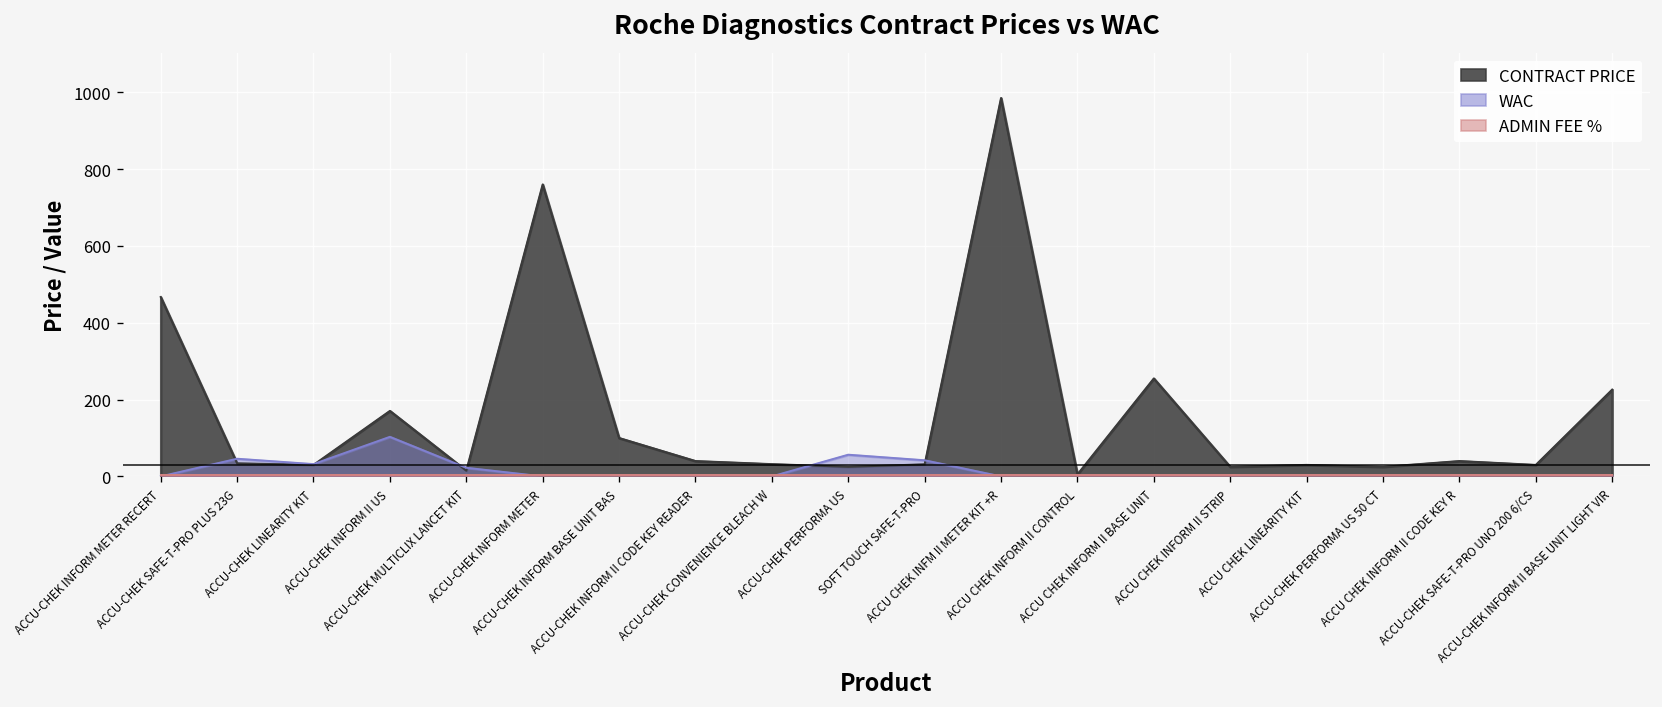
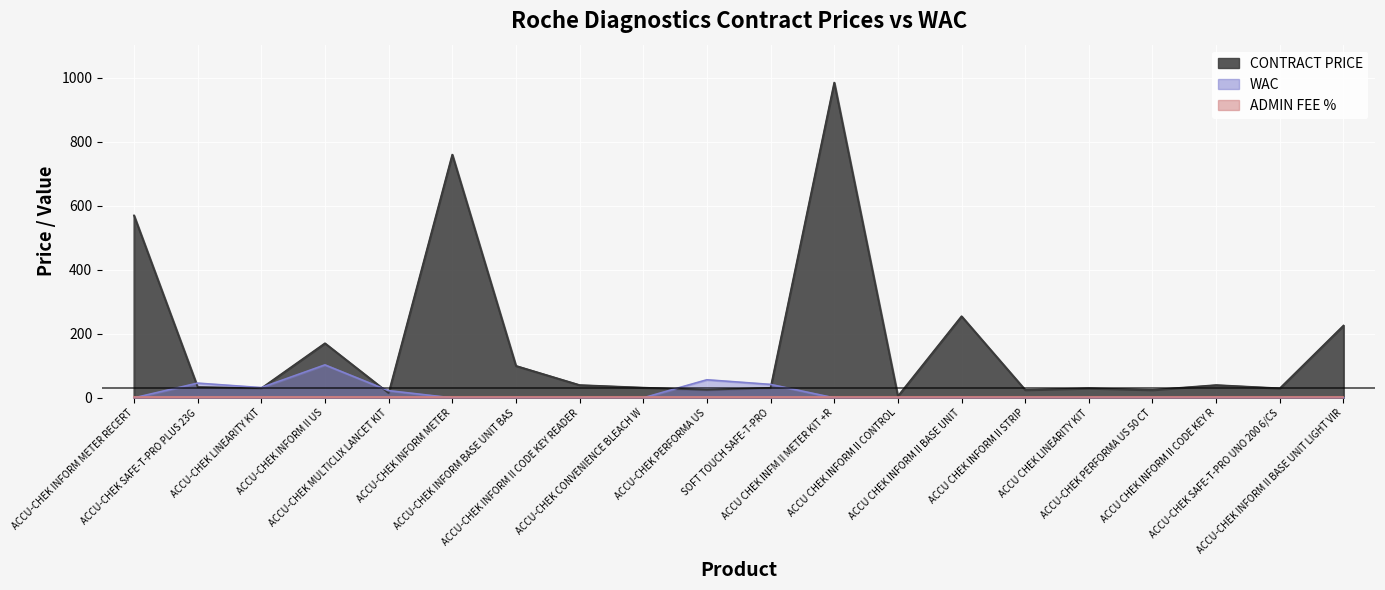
  {
    "CONTRACT PRICE": {
-     "ACCU-CHEK INFORM METER RECERT": 470,
+     "ACCU-CHEK INFORM METER RECERT": 570,
      "ACCU-CHEK SAFE-T-PRO PLUS 23G": 30,
      "ACCU-CHEK INFORM II US": 170,
      "ACCU-CHEK INFORM METER": 760,
      "ACCU-CHEK INFORM BASE UNIT BAS": 100,
      "ACCU-CHEK INFORM II CODE KEY READER": 40,
      "ACCU-CHEK CONVENIENCE BLEACH W": 30,
      "ACCU-CHEK PERFORMA US": 20,
      "SOFT TOUCH SAFE-T-PRO": 30,
      "ACCU CHEK INFM II METER KIT +R": 990,
      "ACCU CHEK INFORM II BASE UNIT": 260,
      "ACCU CHEK INFORM II STRIP": 20,
      "ACCU CHEK LINEARITY KIT": 30,
      "ACCU-CHEK PERFORMA US 50 CT": 20,
      "ACCU CHEK INFORM II CODE KEY R": 40,
      "ACCU-CHEK SAFE-T-PRO UNO 200 6/CS": 30,
      "ACCU-CHEK INFORM II BASE UNIT LIGHT VIR": 230
    },
    "WAC": {
      "ACCU-CHEK SAFE-T-PRO PLUS 23G": 50,
      "ACCU-CHEK INFORM II US": 100,
      "ACCU-CHEK PERFORMA US": 60,
      "SOFT TOUCH SAFE-T-PRO": 40
    },
    "ADMIN FEE %": {
      "ACCU-CHEK SAFE-T-PRO PLUS 23G": 0,
      "ACCU-CHEK LINEARITY KIT": 0,
      "ACCU-CHEK INFORM II US": 0,
      "ACCU-CHEK MULTICLIX LANCET KIT": 0,
      "ACCU-CHEK PERFORMA US": 0,
      "SOFT TOUCH SAFE-T-PRO": 0
    }
  }
